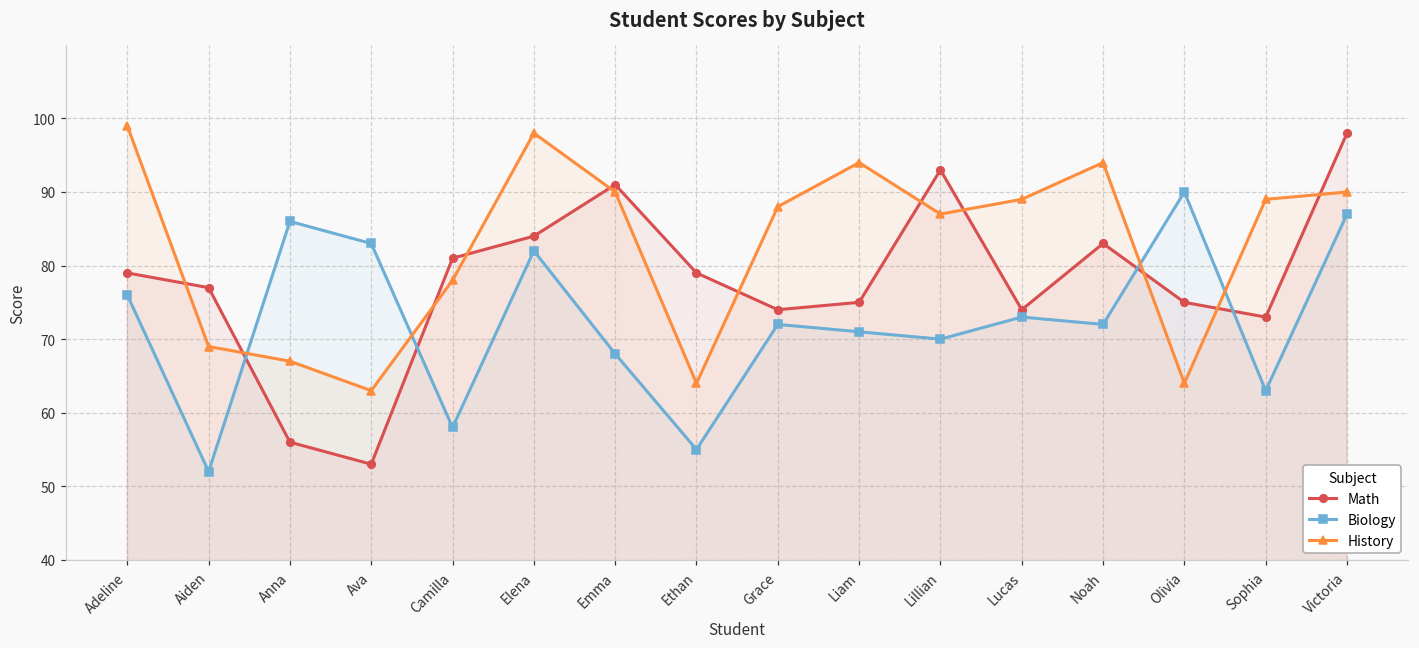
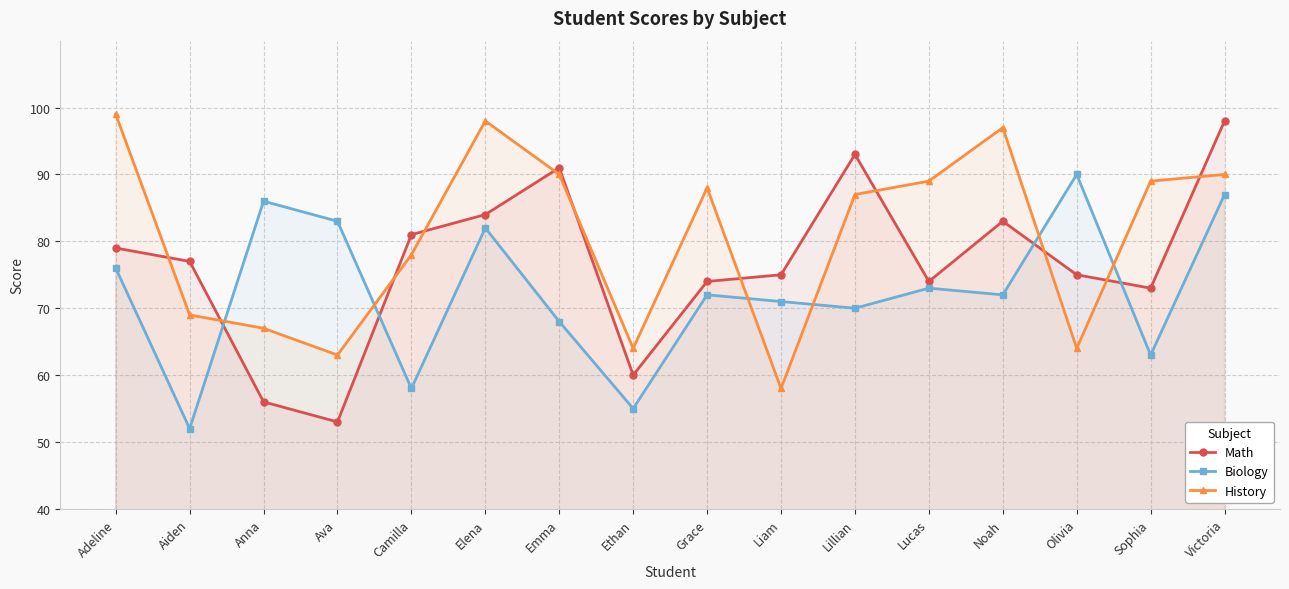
  {
    "Math": {
      "Adeline": 79,
      "Aiden": 77,
      "Anna": 56,
      "Ava": 53,
      "Camilla": 81,
      "Elena": 84,
      "Emma": 91,
-     "Ethan": 79,
+     "Ethan": 60,
      "Grace": 74,
      "Liam": 75,
      "Lillian": 93,
      "Lucas": 74,
      "Noah": 83,
      "Olivia": 75,
      "Sophia": 73,
      "Victoria": 98
    },
    "Biology": {
      "Adeline": 76,
      "Aiden": 52,
      "Anna": 86,
      "Ava": 83,
      "Camilla": 58,
      "Elena": 82,
      "Emma": 68,
      "Ethan": 55,
      "Grace": 72,
      "Liam": 71,
      "Lillian": 70,
      "Lucas": 73,
      "Noah": 72,
      "Olivia": 90,
      "Sophia": 63,
      "Victoria": 87
    },
    "History": {
      "Adeline": 99,
      "Aiden": 69,
      "Anna": 67,
      "Ava": 63,
      "Camilla": 78,
      "Elena": 98,
      "Emma": 90,
      "Ethan": 64,
      "Grace": 88,
-     "Liam": 94,
+     "Liam": 58,
      "Lillian": 87,
      "Lucas": 89,
-     "Noah": 94,
+     "Noah": 97,
      "Olivia": 64,
      "Sophia": 89,
      "Victoria": 90
    }
  }
